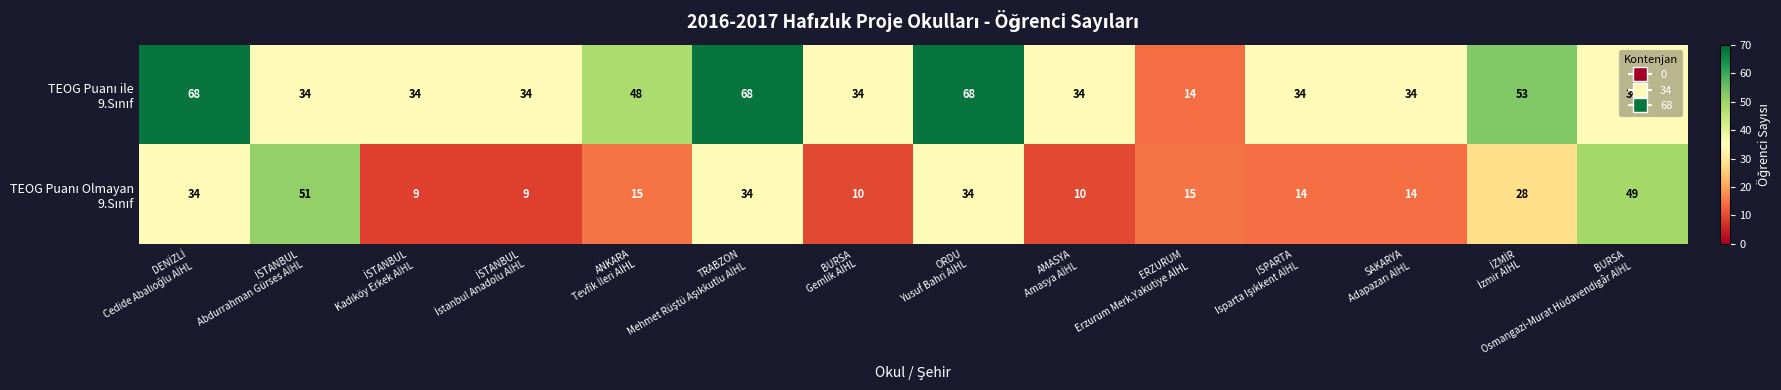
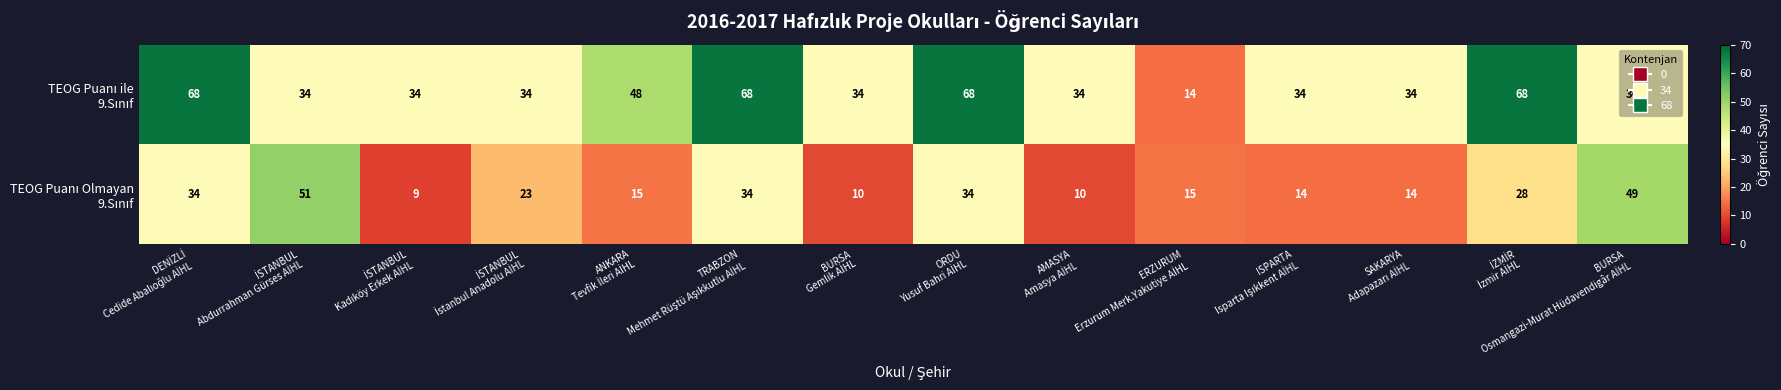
  {
    "TEOG Puanı ile 9.Sınıf": {
      "DENİZLİ Cedide Abalıoğlu AİHL": 68,
      "İSTANBUL Abdurrahman Gürses AİHL": 34,
      "İSTANBUL Kadıköy Erkek AİHL": 34,
      "İSTANBUL İstanbul Anadolu AİHL": 34,
      "ANKARA Tevfik İleri AİHL": 48,
      "TRABZON Mehmet Rüştü Aşıkkutlu AİHL": 68,
      "BURSA Gemlik AİHL": 34,
      "ORDU Yusuf Bahri AİHL": 68,
      "AMASYA Amasya AİHL": 34,
      "ERZURUM Erzurum Merk.Yakutiye AİHL": 14,
      "ISPARTA Isparta Işıkkent AİHL": 34,
      "SAKARYA Adapazarı AİHL": 34,
-     "İZMİR İzmir AİHL": 53
+     "İZMİR İzmir AİHL": 68
    },
    "TEOG Puanı Olmayan 9.Sınıf": {
      "DENİZLİ Cedide Abalıoğlu AİHL": 34,
      "İSTANBUL Abdurrahman Gürses AİHL": 51,
      "İSTANBUL Kadıköy Erkek AİHL": 9,
-     "İSTANBUL İstanbul Anadolu AİHL": 9,
+     "İSTANBUL İstanbul Anadolu AİHL": 23,
      "ANKARA Tevfik İleri AİHL": 15,
      "TRABZON Mehmet Rüştü Aşıkkutlu AİHL": 34,
      "BURSA Gemlik AİHL": 10,
      "ORDU Yusuf Bahri AİHL": 34,
      "AMASYA Amasya AİHL": 10,
      "ERZURUM Erzurum Merk.Yakutiye AİHL": 15,
      "ISPARTA Isparta Işıkkent AİHL": 14,
      "SAKARYA Adapazarı AİHL": 14,
      "İZMİR İzmir AİHL": 28,
      "BURSA Osmangazi-Murat Hüdavendigâr AİHL": 49
    }
  }
